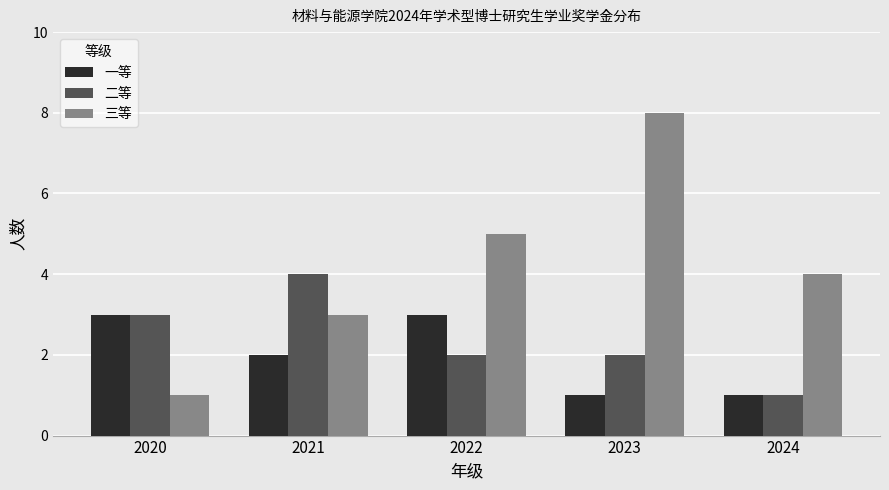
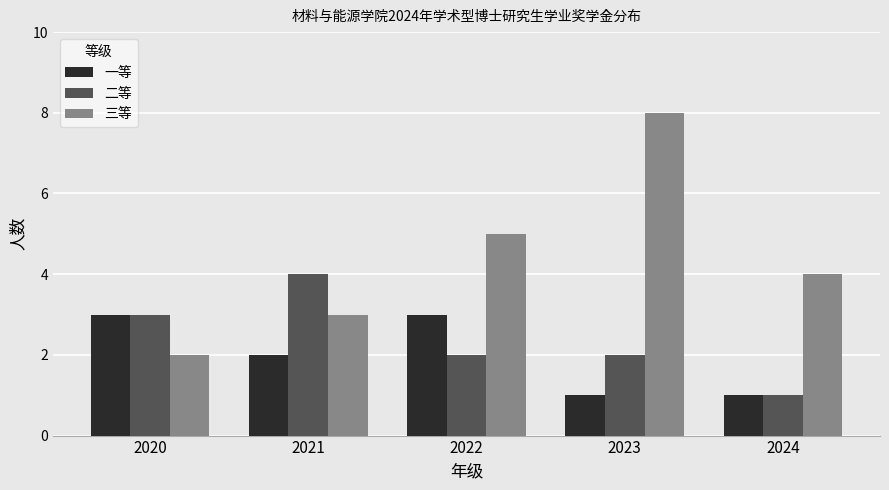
  {
    "一等": {
      "2020": 3,
      "2021": 2,
      "2022": 3,
      "2023": 1,
      "2024": 1
    },
    "二等": {
      "2020": 3,
      "2021": 4,
      "2022": 2,
      "2023": 2,
      "2024": 1
    },
    "三等": {
-     "2020": 1,
+     "2020": 2,
      "2021": 3,
      "2022": 5,
      "2023": 8,
      "2024": 4
    }
  }
